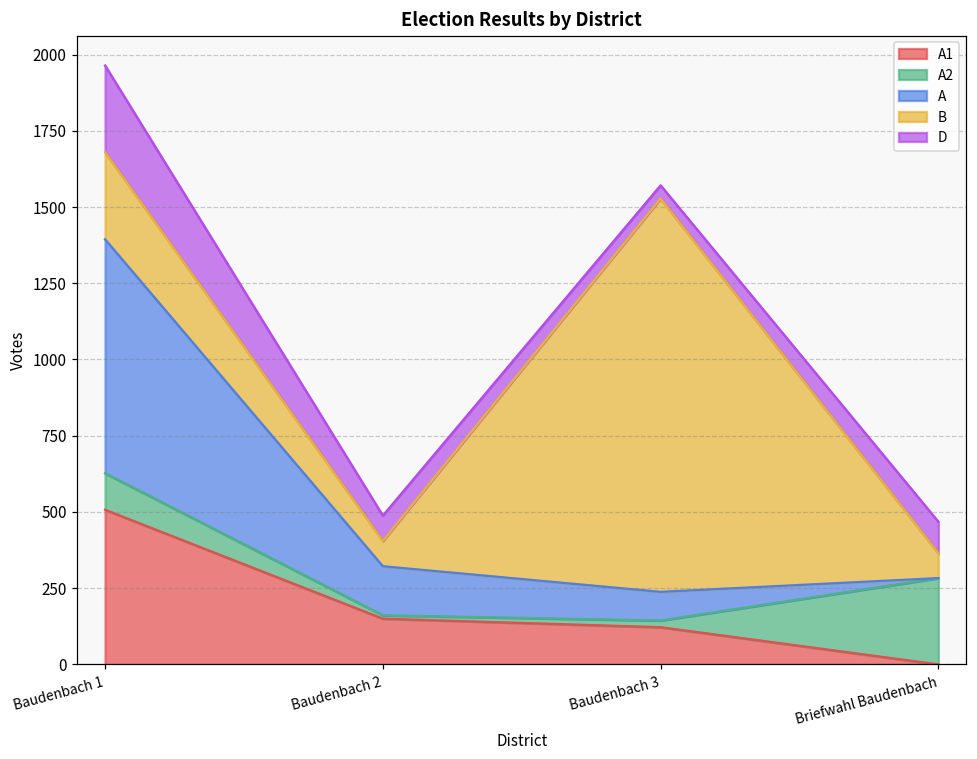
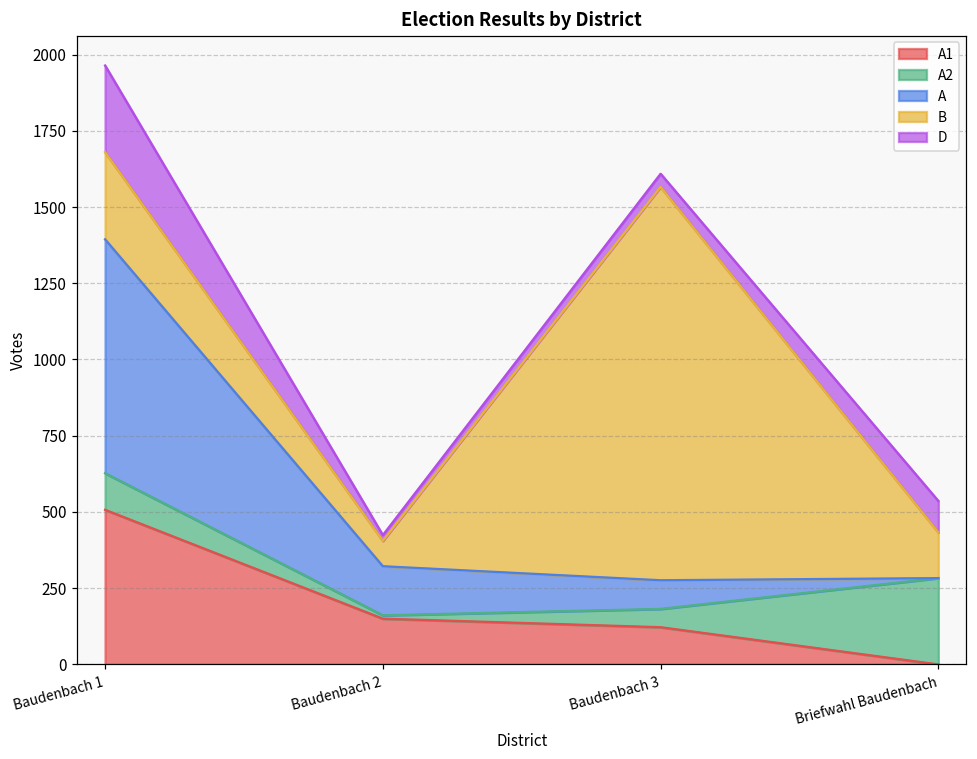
  {
    "A1": {
      "Baudenbach 1": 510,
      "Baudenbach 2": 150,
      "Baudenbach 3": 120,
      "Briefwahl Baudenbach": 0
    },
    "A2": {
      "Baudenbach 1": 120,
      "Baudenbach 2": 10,
-     "Baudenbach 3": 20
+     "Baudenbach 3": 60
    },
    "A": {
      "Baudenbach 1": 770,
      "Baudenbach 2": 160,
      "Baudenbach 3": 90
    },
    "B": {
      "Baudenbach 1": 290,
      "Baudenbach 2": 80,
      "Baudenbach 3": 1290,
-     "Briefwahl Baudenbach": 80
+     "Briefwahl Baudenbach": 150
    },
    "D": {
      "Baudenbach 1": 280,
-     "Baudenbach 2": 80,
+     "Baudenbach 2": 20,
      "Baudenbach 3": 40,
      "Briefwahl Baudenbach": 100
    }
  }
